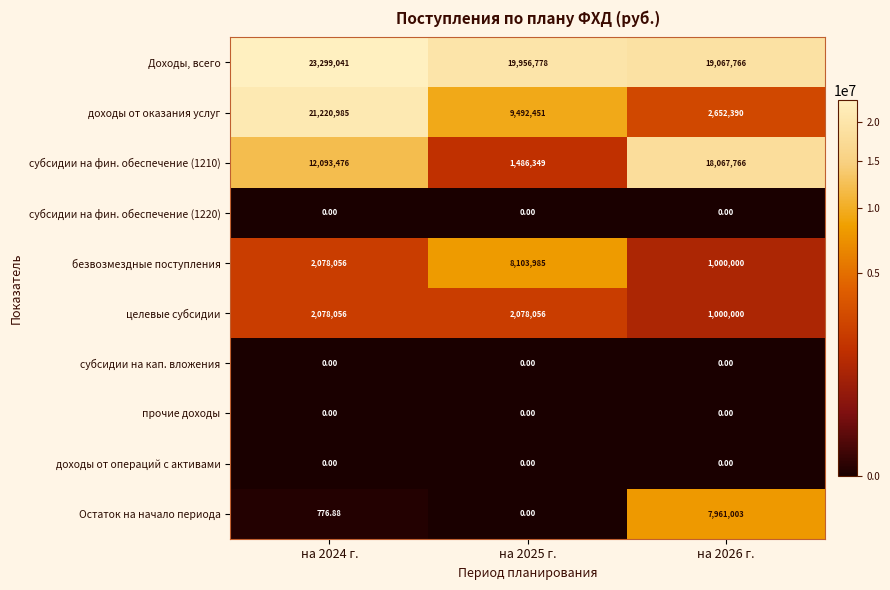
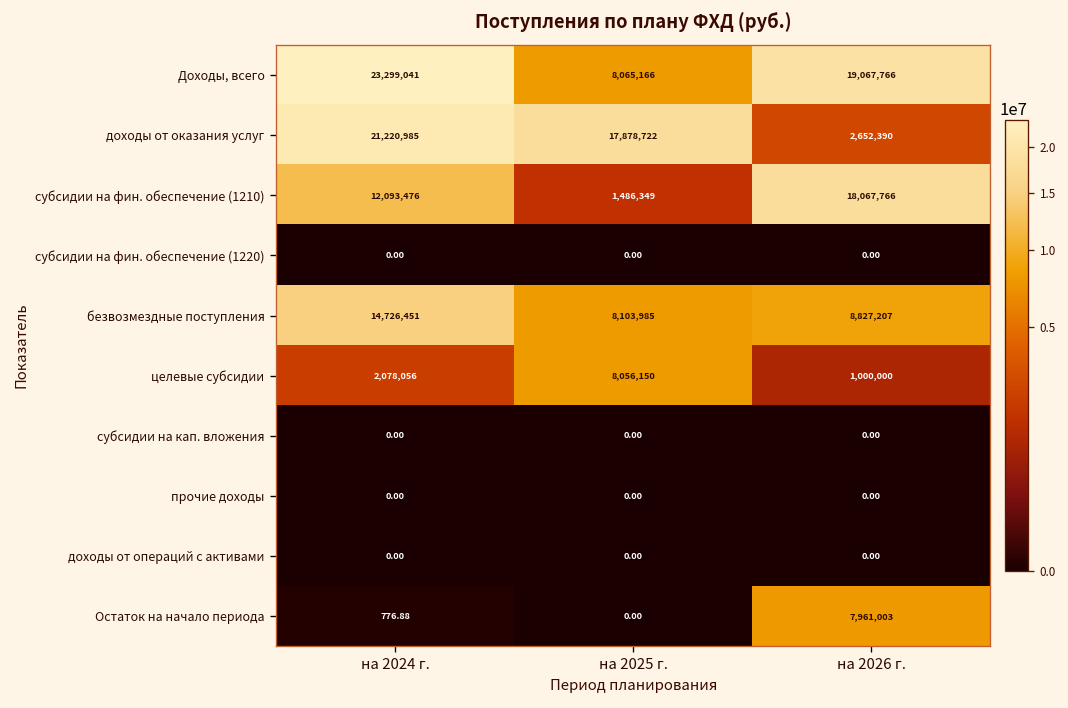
  {
    "Доходы, всего": {
      "на 2024 г.": "23,299,041",
-     "на 2025 г.": "19,956,778",
+     "на 2025 г.": "8,065,166",
      "на 2026 г.": "19,067,766"
    },
    "доходы от оказания услуг": {
      "на 2024 г.": "21,220,985",
-     "на 2025 г.": "9,492,451",
+     "на 2025 г.": "17,878,722",
      "на 2026 г.": "2,652,390"
    },
    "субсидии на фин. обеспечение (1210)": {
      "на 2024 г.": "12,093,476",
      "на 2025 г.": "1,486,349",
      "на 2026 г.": "18,067,766"
    },
    "субсидии на фин. обеспечение (1220)": {
      "на 2024 г.": "0.00",
      "на 2025 г.": "0.00",
      "на 2026 г.": "0.00"
    },
    "безвозмездные поступления": {
-     "на 2024 г.": "2,078,056",
+     "на 2024 г.": "14,726,451",
      "на 2025 г.": "8,103,985",
-     "на 2026 г.": "1,000,000"
+     "на 2026 г.": "8,827,207"
    },
    "целевые субсидии": {
      "на 2024 г.": "2,078,056",
-     "на 2025 г.": "2,078,056",
+     "на 2025 г.": "8,056,150",
      "на 2026 г.": "1,000,000"
    },
    "субсидии на кап. вложения": {
      "на 2024 г.": "0.00",
      "на 2025 г.": "0.00",
      "на 2026 г.": "0.00"
    },
    "прочие доходы": {
      "на 2024 г.": "0.00",
      "на 2025 г.": "0.00",
      "на 2026 г.": "0.00"
    },
    "доходы от операций с активами": {
      "на 2024 г.": "0.00",
      "на 2025 г.": "0.00",
      "на 2026 г.": "0.00"
    },
    "Остаток на начало периода": {
      "на 2024 г.": "776.88",
      "на 2025 г.": "0.00",
      "на 2026 г.": "7,961,003"
    }
  }
